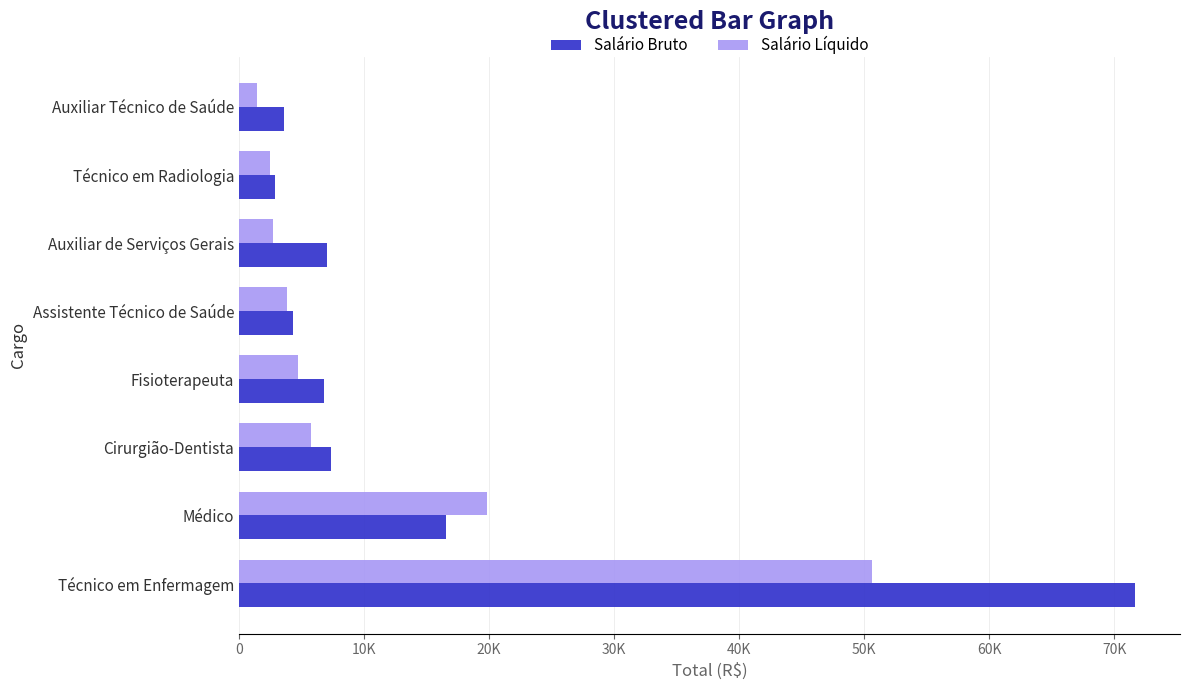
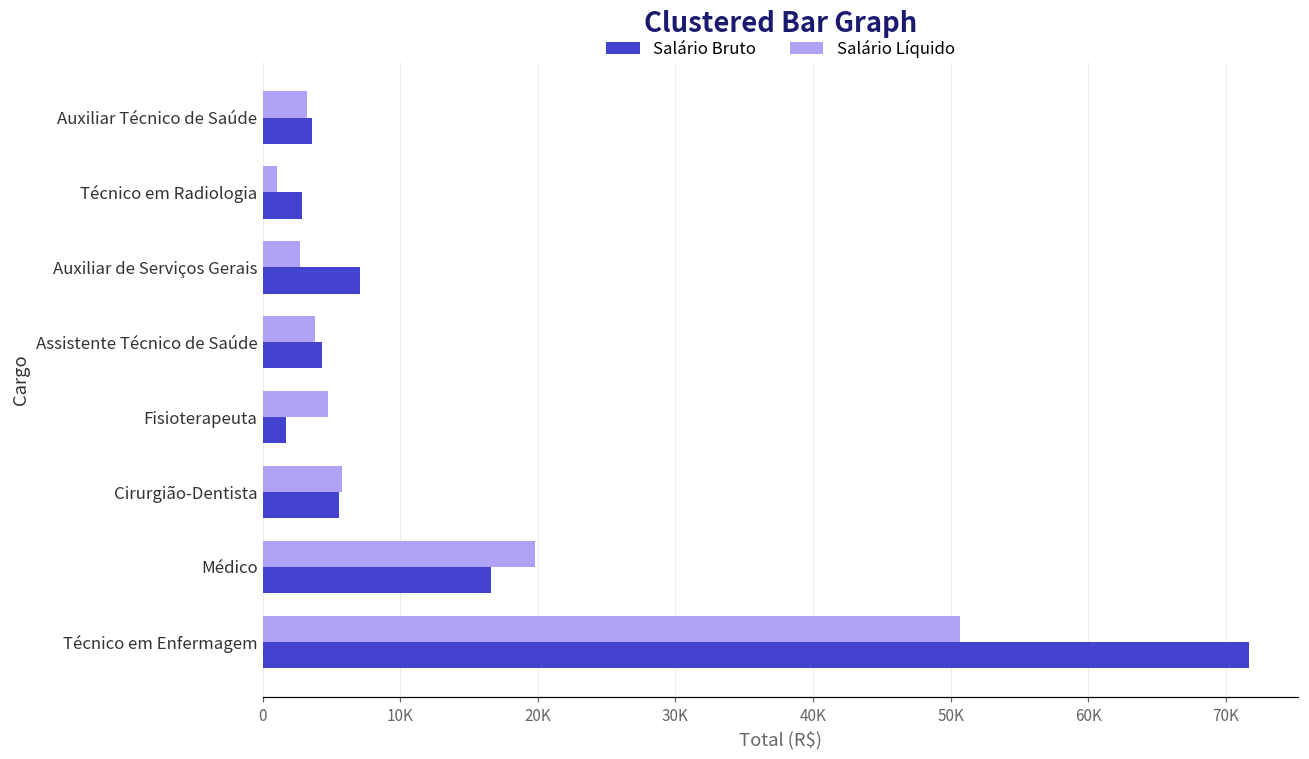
  {
    "Salário Bruto": {
      "Auxiliar Técnico de Saúde": 3600,
      "Técnico em Radiologia": 2900,
      "Auxiliar de Serviços Gerais": 7000,
      "Assistente Técnico de Saúde": 4300,
-     "Fisioterapeuta": 6800,
-     "Cirurgião-Dentista": 7300,
+     "Fisioterapeuta": 1700,
+     "Cirurgião-Dentista": 5500,
      "Médico": 16600,
      "Técnico em Enfermagem": 71700
    },
    "Salário Líquido": {
-     "Auxiliar Técnico de Saúde": 1400,
-     "Técnico em Radiologia": 2500,
+     "Auxiliar Técnico de Saúde": 3200,
+     "Técnico em Radiologia": 1000,
      "Auxiliar de Serviços Gerais": 2700,
      "Assistente Técnico de Saúde": 3800,
      "Fisioterapeuta": 4700,
      "Cirurgião-Dentista": 5700,
      "Médico": 19800,
      "Técnico em Enfermagem": 50700
    }
  }
